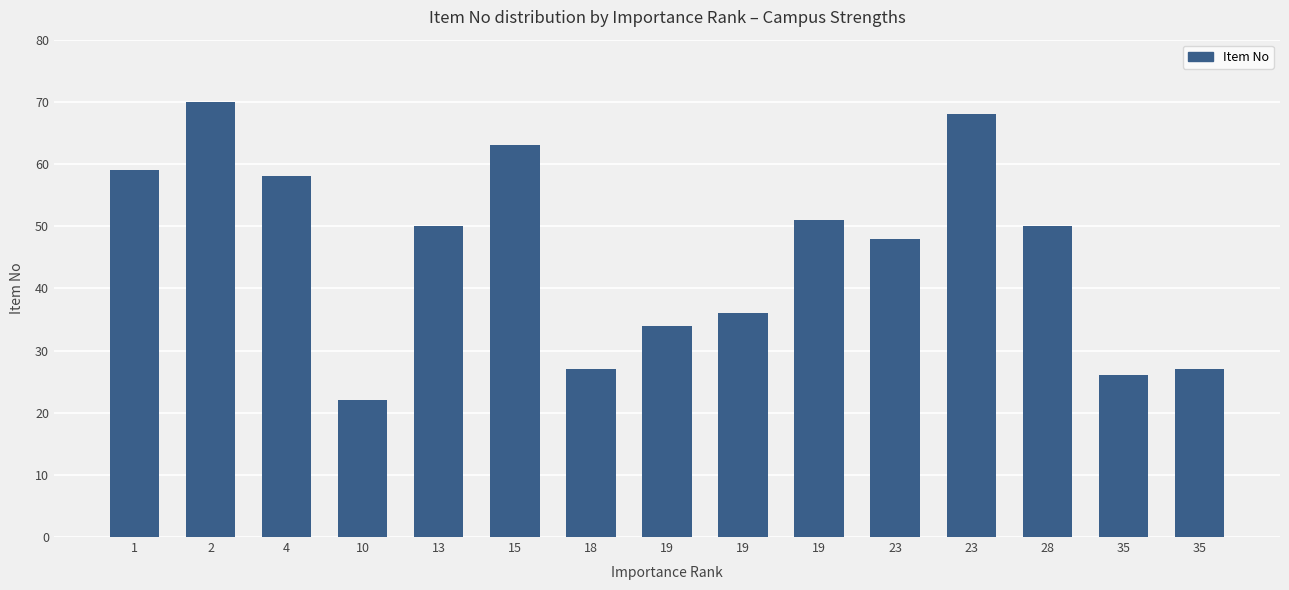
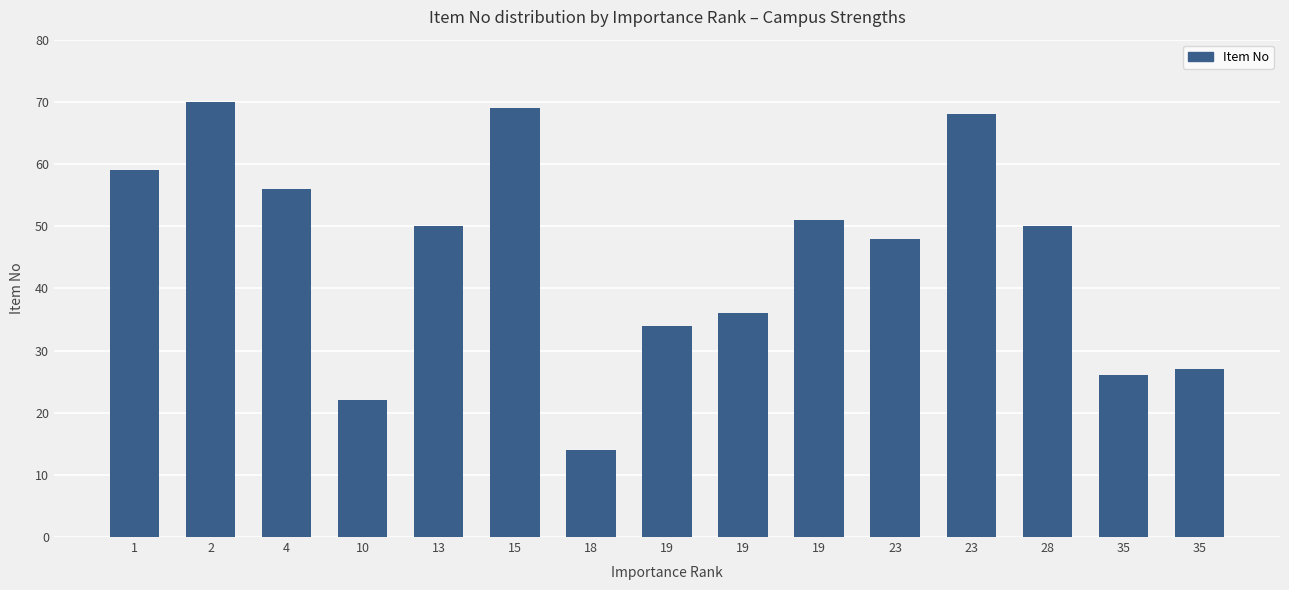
  {
    "1": 59,
    "2": 70,
-   "4": 58,
+   "4": 56,
    "10": 22,
    "13": 50,
-   "15": 63,
-   "18": 27,
+   "15": 69,
+   "18": 14,
    "28": 50
  }
